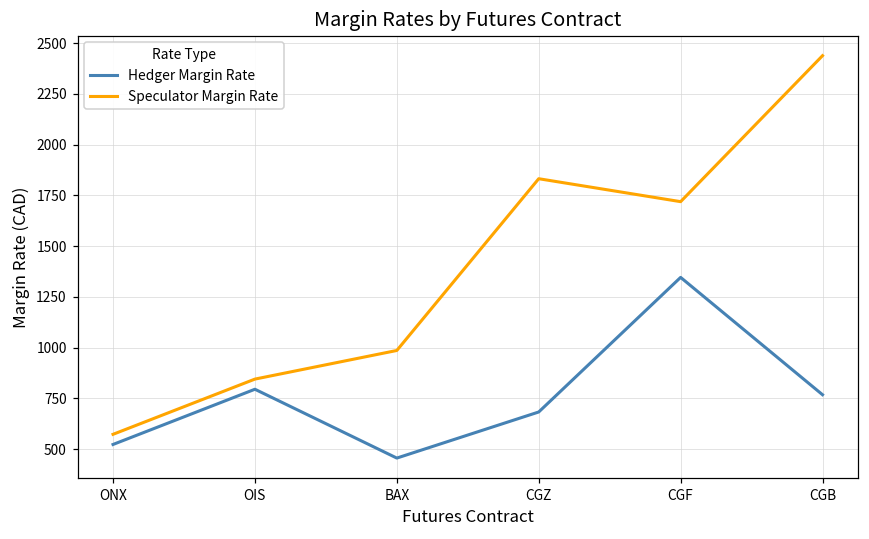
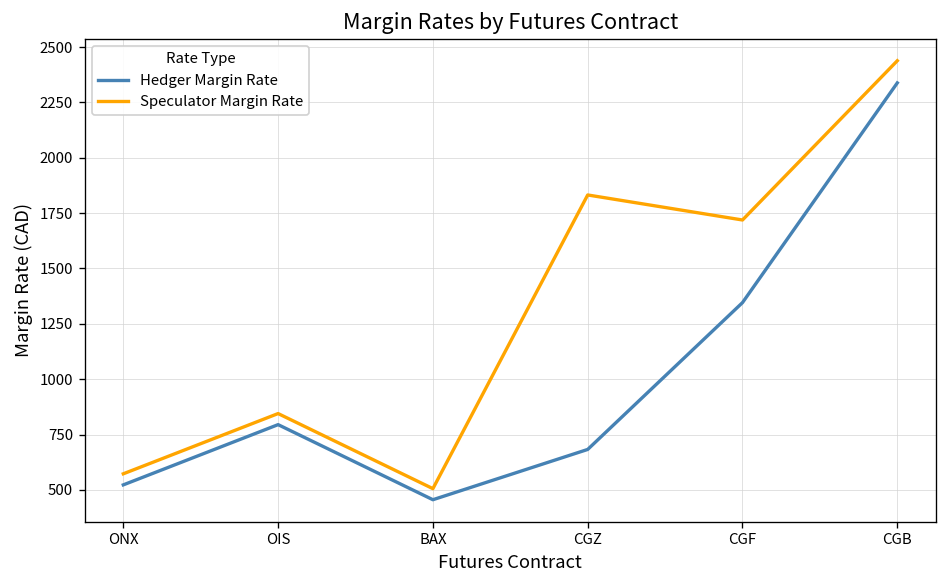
  {
    "Hedger Margin Rate": {
      "ONX": 520,
      "OIS": 800,
      "BAX": 460,
      "CGZ": 680,
      "CGF": 1350,
-     "CGB": 770
+     "CGB": 2340
    },
    "Speculator Margin Rate": {
      "ONX": 570,
      "OIS": 850,
-     "BAX": 990,
+     "BAX": 510,
      "CGZ": 1830,
      "CGF": 1720,
      "CGB": 2440
    }
  }
